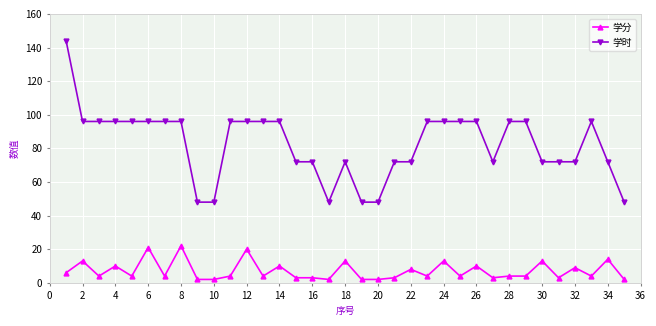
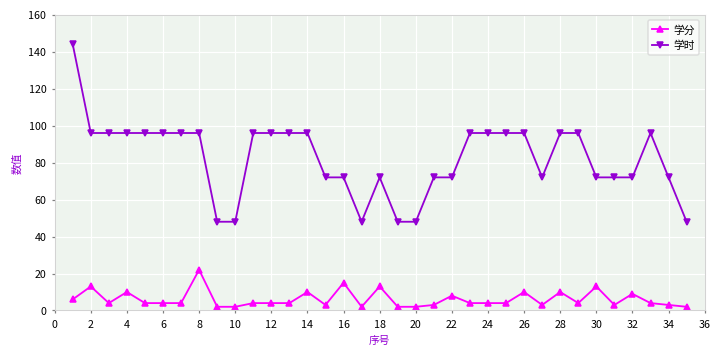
  {
    "学分": {
      "2": 13,
      "4": 10,
-     "6": 21,
+     "6": 4,
      "8": 22,
      "10": 2,
-     "12": 20,
+     "12": 4,
      "14": 10,
-     "16": 3,
+     "16": 15,
      "18": 13,
      "20": 2,
      "22": 8,
-     "24": 13,
+     "24": 4,
      "26": 10,
-     "28": 4,
+     "28": 10,
      "30": 13,
      "32": 9,
-     "34": 14
+     "34": 3
    },
    "学时": {
      "2": 96,
      "4": 96,
      "6": 96,
      "8": 96,
      "10": 48,
      "12": 96,
      "14": 96,
      "16": 72,
      "18": 72,
      "20": 48,
      "22": 72,
      "24": 96,
      "26": 96,
      "28": 96,
      "30": 72,
      "32": 72,
      "34": 72
    }
  }
